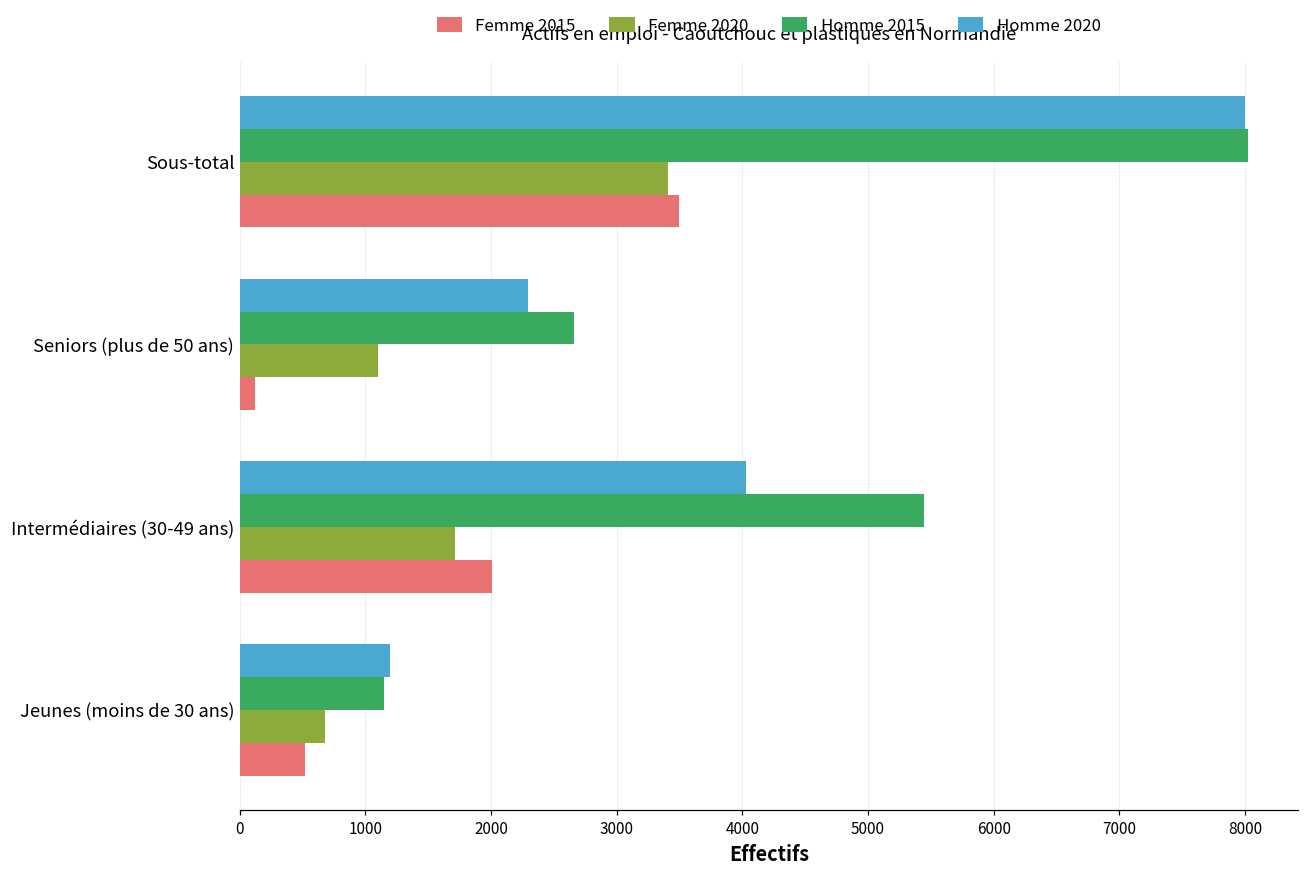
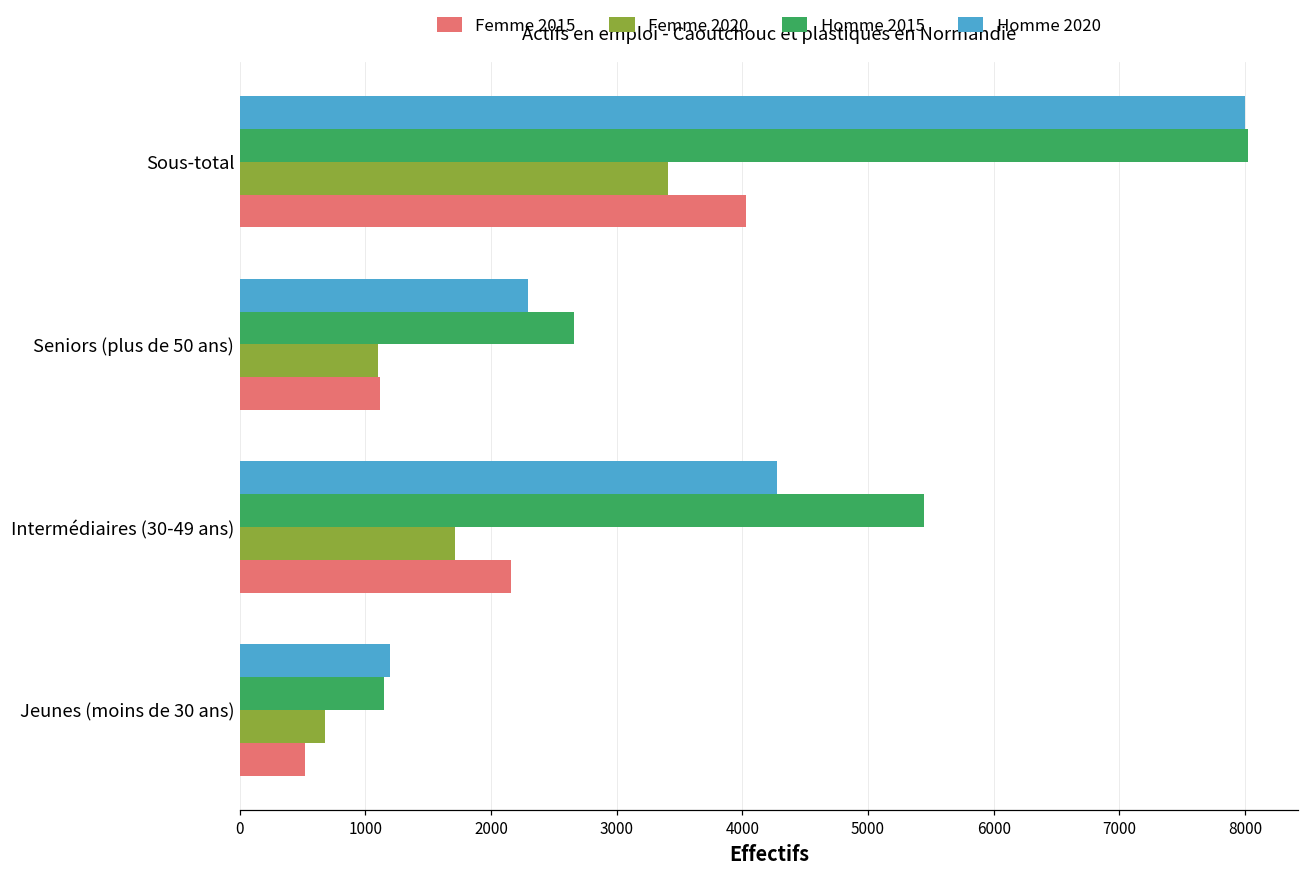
  {
    "Femme 2015": {
-     "Sous-total": 3500,
-     "Seniors (plus de 50 ans)": 120,
-     "Intermédiaires (30-49 ans)": 2010,
+     "Sous-total": 4030,
+     "Seniors (plus de 50 ans)": 1110,
+     "Intermédiaires (30-49 ans)": 2160,
      "Jeunes (moins de 30 ans)": 520
    },
    "Femme 2020": {
      "Sous-total": 3410,
      "Seniors (plus de 50 ans)": 1100,
      "Intermédiaires (30-49 ans)": 1720,
      "Jeunes (moins de 30 ans)": 680
    },
    "Homme 2015": {
      "Sous-total": 8020,
      "Seniors (plus de 50 ans)": 2660,
      "Intermédiaires (30-49 ans)": 5450,
      "Jeunes (moins de 30 ans)": 1150
    },
    "Homme 2020": {
      "Sous-total": 8000,
      "Seniors (plus de 50 ans)": 2290,
-     "Intermédiaires (30-49 ans)": 4030,
+     "Intermédiaires (30-49 ans)": 4270,
      "Jeunes (moins de 30 ans)": 1200
    }
  }
